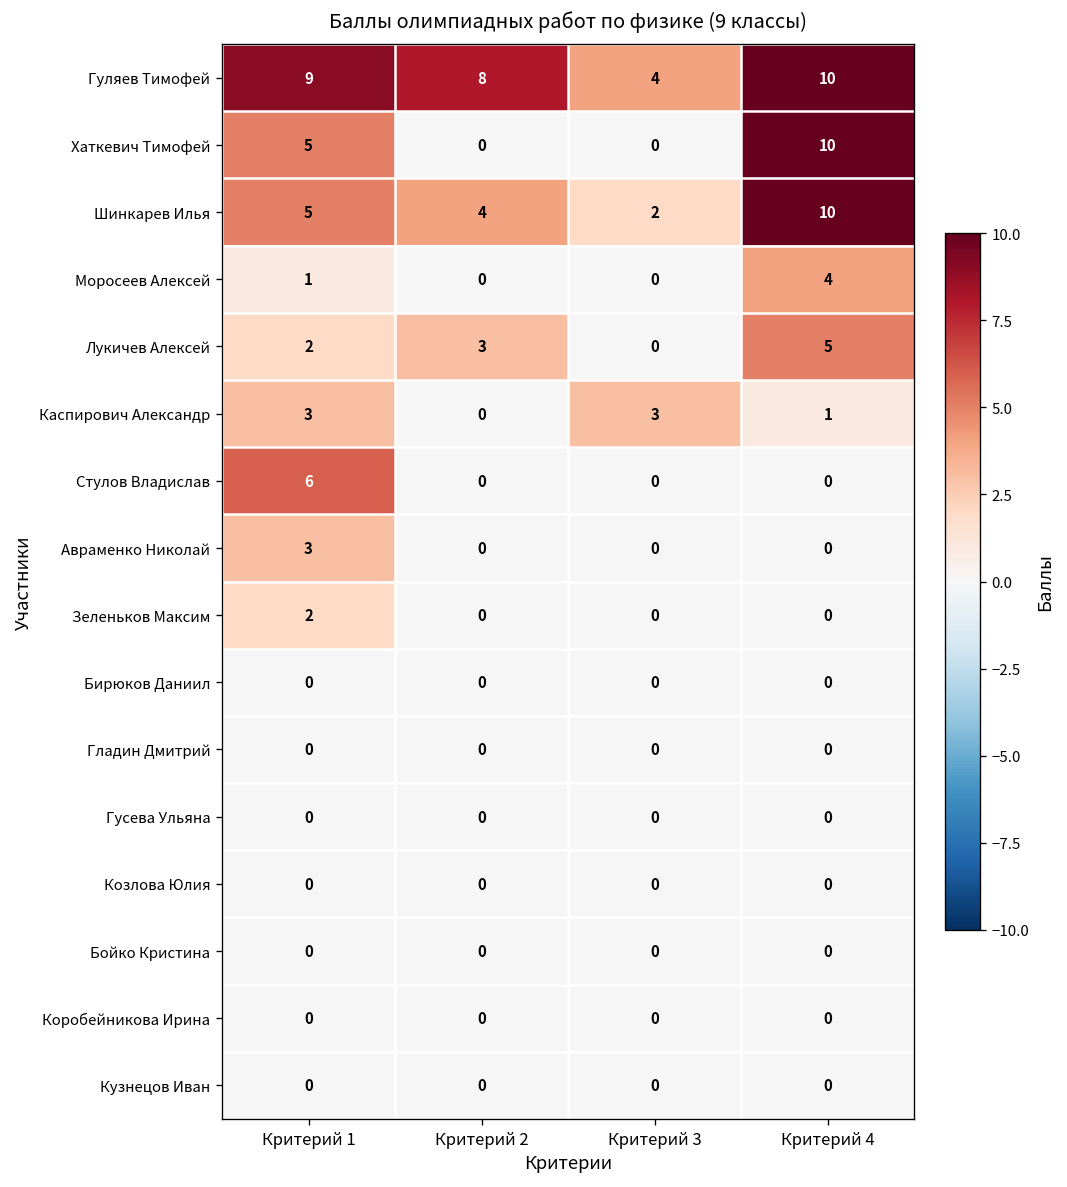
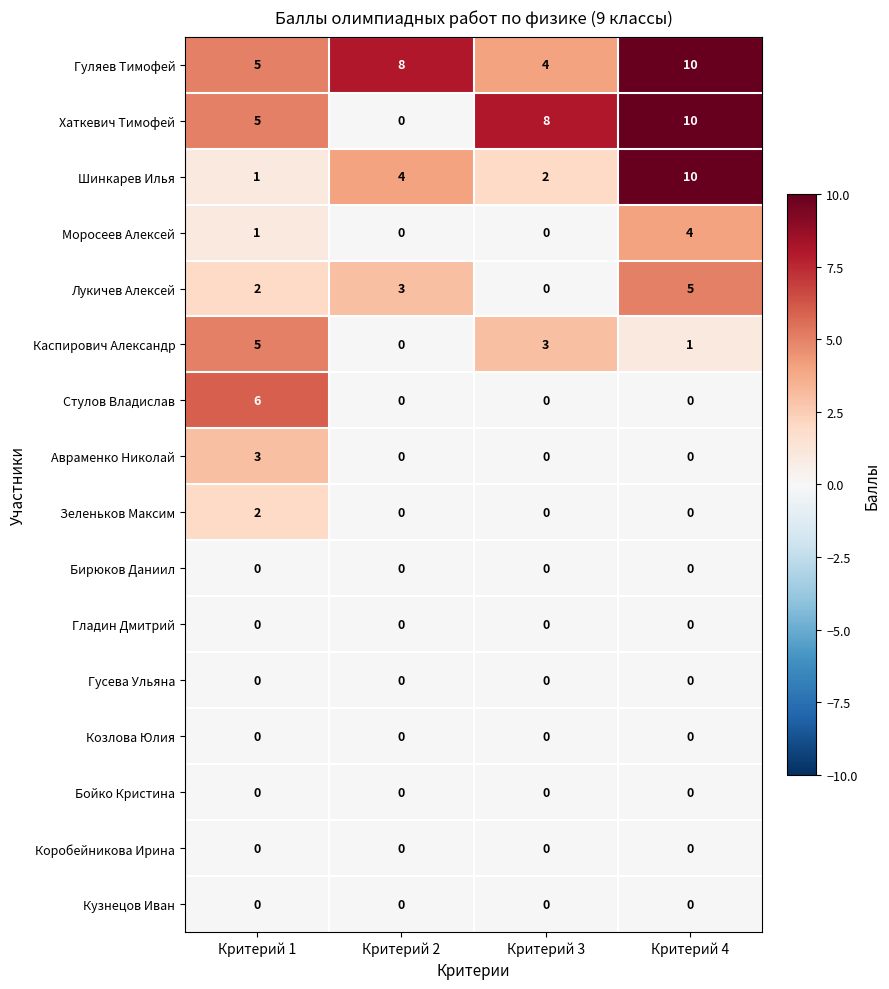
  {
    "Гуляев Тимофей": {
-     "Критерий 1": 9,
+     "Критерий 1": 5,
      "Критерий 2": 8,
      "Критерий 3": 4,
      "Критерий 4": 10
    },
    "Хаткевич Тимофей": {
      "Критерий 1": 5,
      "Критерий 2": 0,
-     "Критерий 3": 0,
+     "Критерий 3": 8,
      "Критерий 4": 10
    },
    "Шинкарев Илья": {
-     "Критерий 1": 5,
+     "Критерий 1": 1,
      "Критерий 2": 4,
      "Критерий 3": 2,
      "Критерий 4": 10
    },
    "Моросеев Алексей": {
      "Критерий 1": 1,
      "Критерий 2": 0,
      "Критерий 3": 0,
      "Критерий 4": 4
    },
    "Лукичев Алексей": {
      "Критерий 1": 2,
      "Критерий 2": 3,
      "Критерий 3": 0,
      "Критерий 4": 5
    },
    "Каспирович Александр": {
-     "Критерий 1": 3,
+     "Критерий 1": 5,
      "Критерий 2": 0,
      "Критерий 3": 3,
      "Критерий 4": 1
    },
    "Стулов Владислав": {
      "Критерий 1": 6,
      "Критерий 2": 0,
      "Критерий 3": 0,
      "Критерий 4": 0
    },
    "Авраменко Николай": {
      "Критерий 1": 3,
      "Критерий 2": 0,
      "Критерий 3": 0,
      "Критерий 4": 0
    },
    "Зеленьков Максим": {
      "Критерий 1": 2,
      "Критерий 2": 0,
      "Критерий 3": 0,
      "Критерий 4": 0
    },
    "Бирюков Даниил": {
      "Критерий 1": 0,
      "Критерий 2": 0,
      "Критерий 3": 0,
      "Критерий 4": 0
    },
    "Гладин Дмитрий": {
      "Критерий 1": 0,
      "Критерий 2": 0,
      "Критерий 3": 0,
      "Критерий 4": 0
    },
    "Гусева Ульяна": {
      "Критерий 1": 0,
      "Критерий 2": 0,
      "Критерий 3": 0,
      "Критерий 4": 0
    },
    "Козлова Юлия": {
      "Критерий 1": 0,
      "Критерий 2": 0,
      "Критерий 3": 0,
      "Критерий 4": 0
    },
    "Бойко Кристина": {
      "Критерий 1": 0,
      "Критерий 2": 0,
      "Критерий 3": 0,
      "Критерий 4": 0
    },
    "Коробейникова Ирина": {
      "Критерий 1": 0,
      "Критерий 2": 0,
      "Критерий 3": 0,
      "Критерий 4": 0
    },
    "Кузнецов Иван": {
      "Критерий 1": 0,
      "Критерий 2": 0,
      "Критерий 3": 0,
      "Критерий 4": 0
    }
  }
